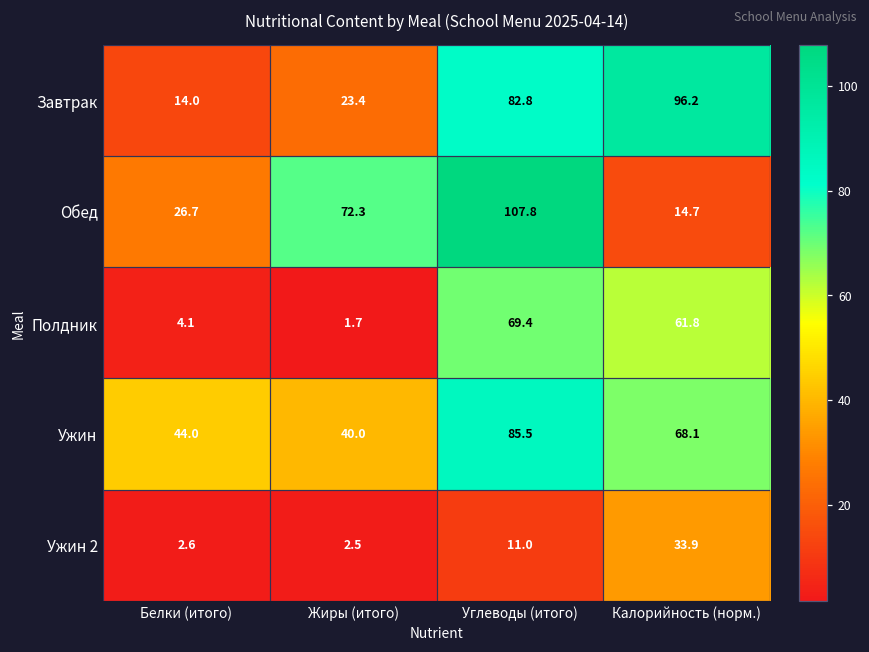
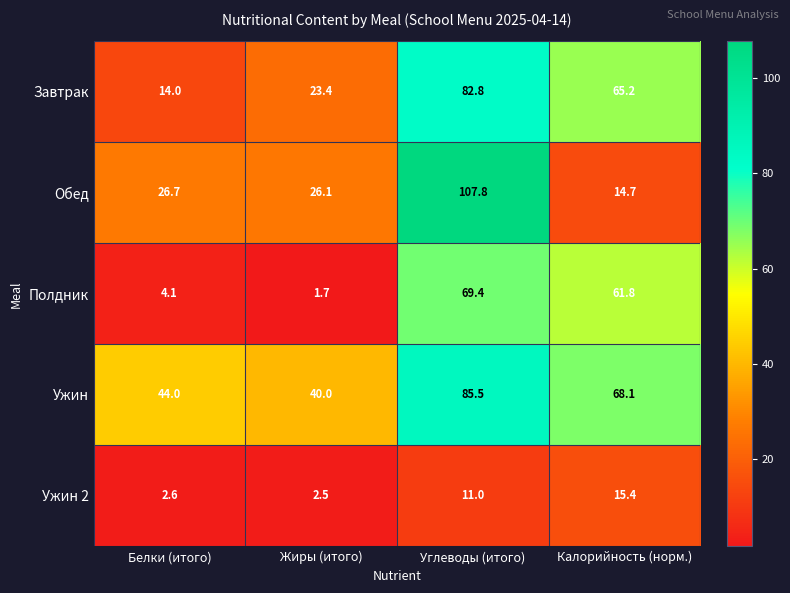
  {
    "Завтрак": {
      "Белки (итого)": 14.0,
      "Жиры (итого)": 23.4,
      "Углеводы (итого)": 82.8,
-     "Калорийность (норм.)": 96.2
+     "Калорийность (норм.)": 65.2
    },
    "Обед": {
      "Белки (итого)": 26.7,
-     "Жиры (итого)": 72.3,
+     "Жиры (итого)": 26.1,
      "Углеводы (итого)": 107.8,
      "Калорийность (норм.)": 14.7
    },
    "Полдник": {
      "Белки (итого)": 4.1,
      "Жиры (итого)": 1.7,
      "Углеводы (итого)": 69.4,
      "Калорийность (норм.)": 61.8
    },
    "Ужин": {
      "Белки (итого)": 44.0,
      "Жиры (итого)": 40.0,
      "Углеводы (итого)": 85.5,
      "Калорийность (норм.)": 68.1
    },
    "Ужин 2": {
      "Белки (итого)": 2.6,
      "Жиры (итого)": 2.5,
      "Углеводы (итого)": 11.0,
-     "Калорийность (норм.)": 33.9
+     "Калорийность (норм.)": 15.4
    }
  }
